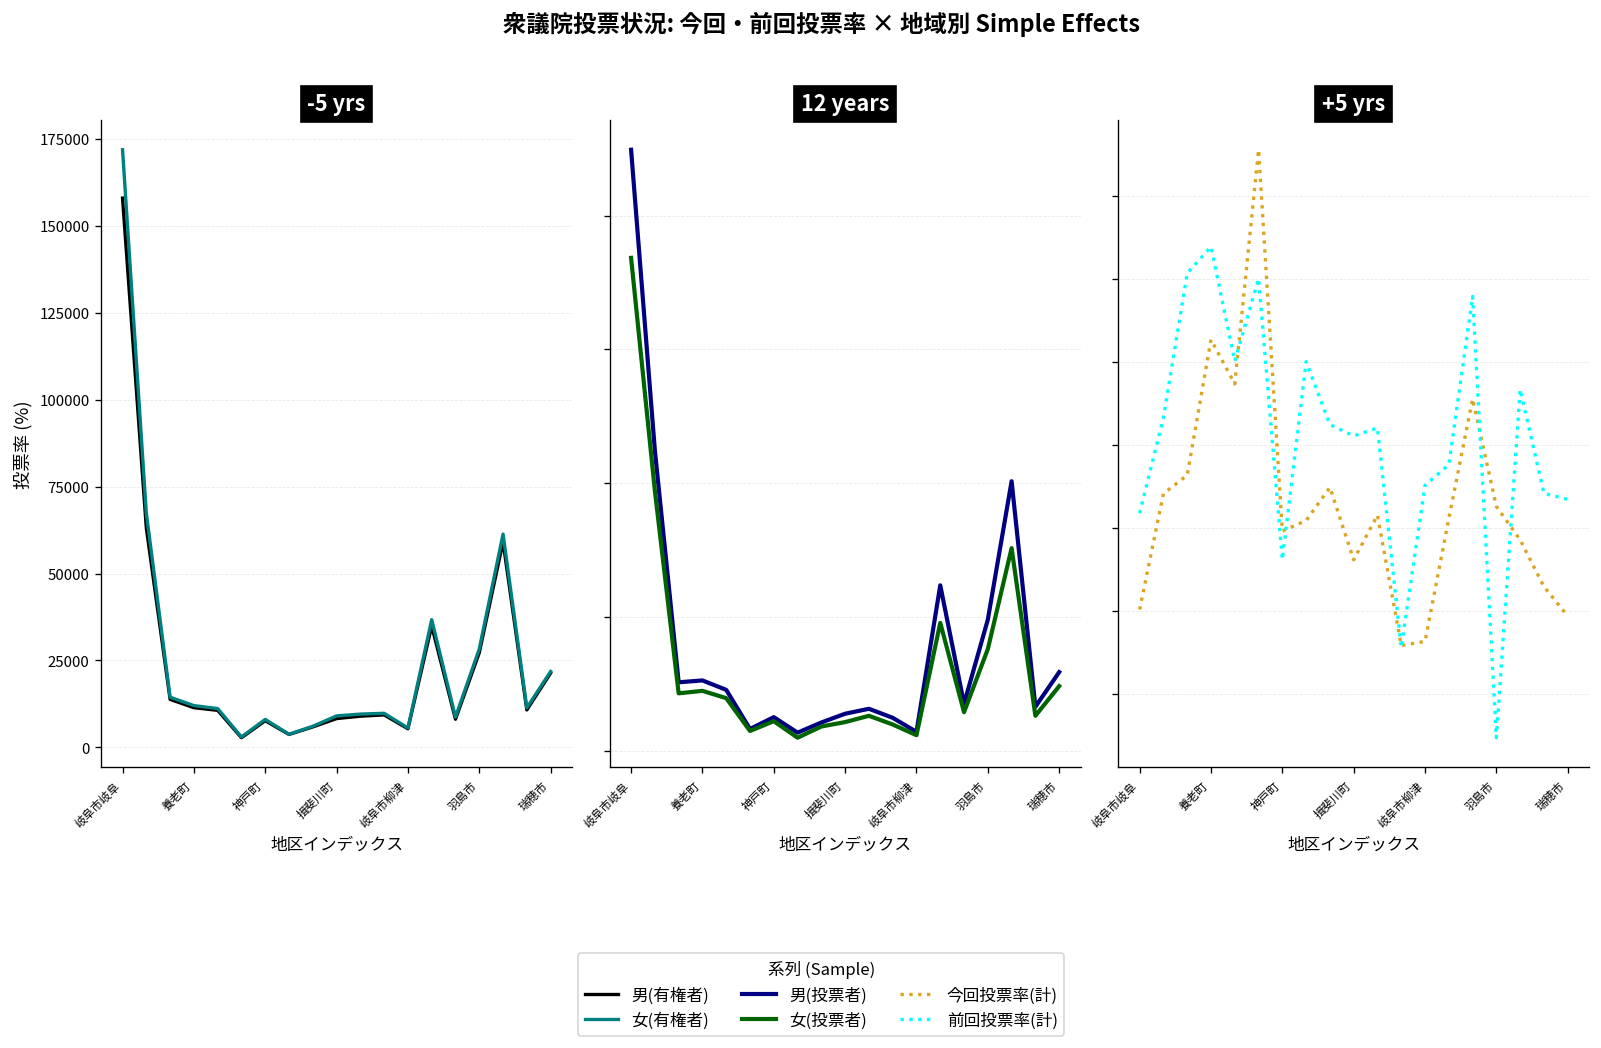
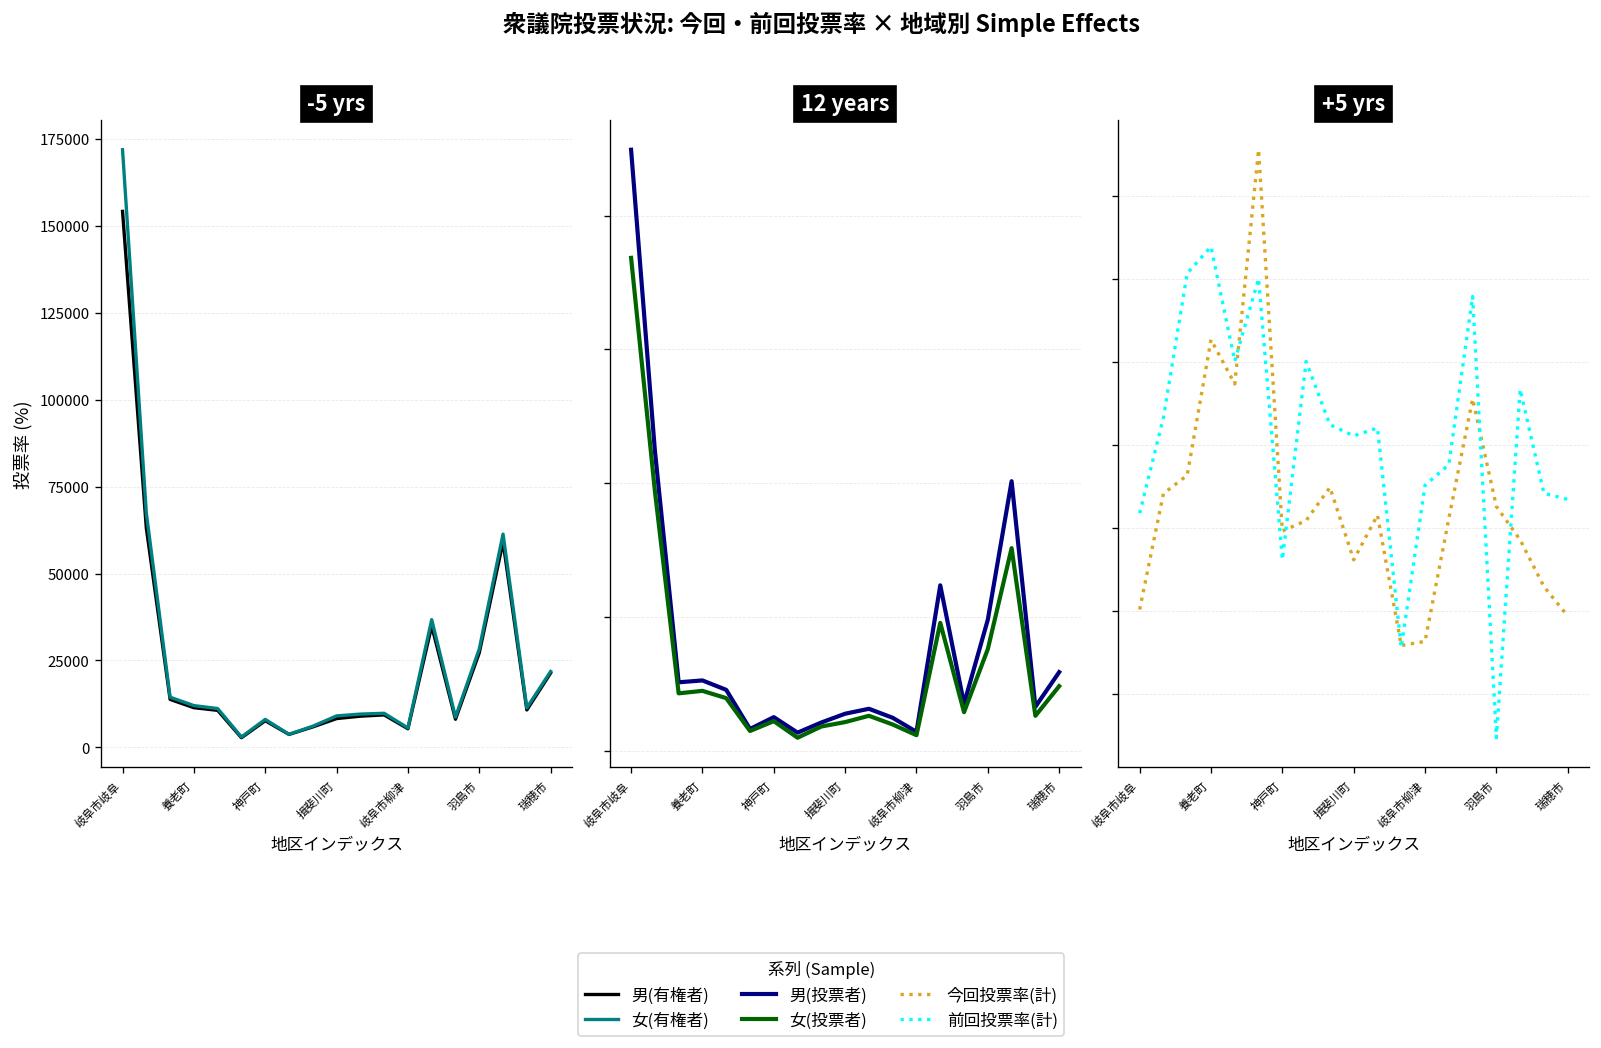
  {
    "-5 yrs": {
      "男(有権者)": {
-       "岐阜市岐阜": 158000,
+       "岐阜市岐阜": 154000,
        "羽島市": 27000
      },
      "女(有権者)": {
        "岐阜市岐阜": 172000,
        "羽島市": 28000
      }
    }
  }
